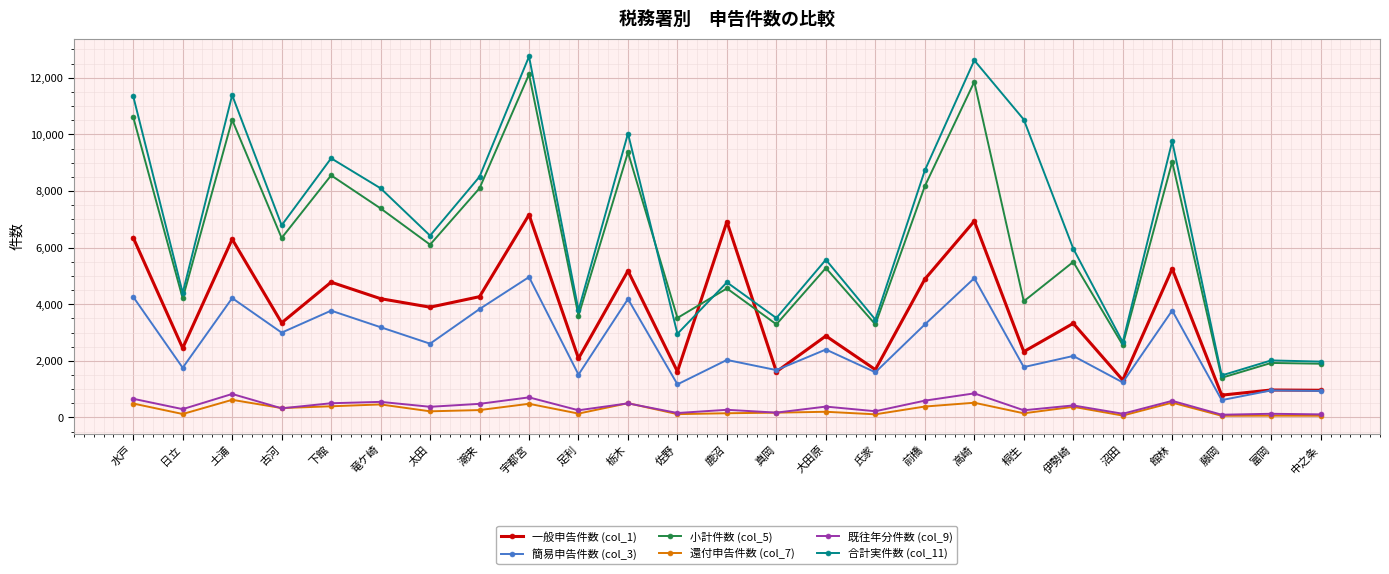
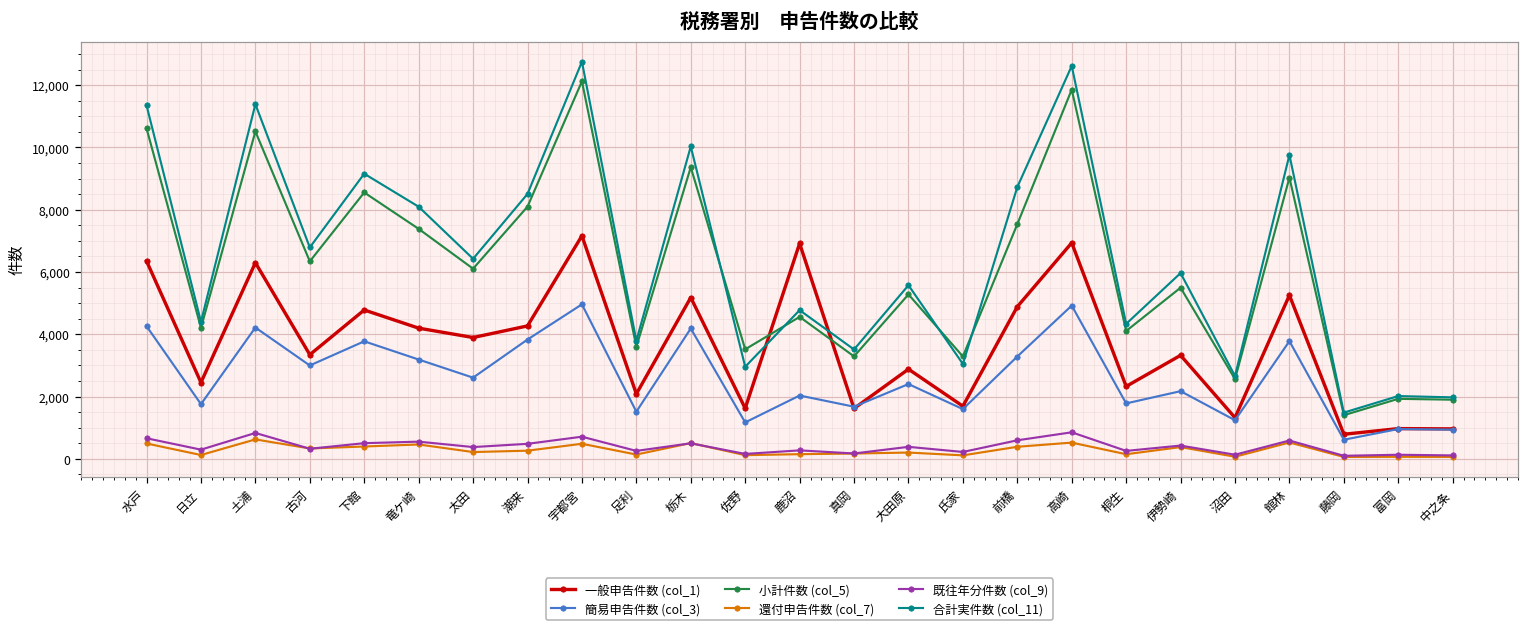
  {
    "一般申告件数 (col_1)": {
      "水戸": "6,400",
      "日立": "2,500",
      "土浦": "6,300",
      "古河": "3,300",
      "下館": "4,800",
      "竜ケ崎": "4,200",
      "太田": "3,900",
      "潮来": "4,300",
      "宇都宮": "7,200",
      "足利": "2,100",
      "栃木": "5,200",
      "佐野": "1,600",
      "鹿沼": "6,900",
      "大田原": "2,900",
      "氏家": "1,700",
      "前橋": "4,900",
      "高崎": "6,900",
      "桐生": "2,300",
      "伊勢崎": "3,300",
      "館林": "5,300",
      "藤岡": "800"
    },
    "簡易申告件数 (col_3)": {
      "水戸": "4,300",
      "日立": "1,800",
      "土浦": "4,200",
      "古河": "3,000",
      "下館": "3,800",
      "竜ケ崎": "3,200",
      "太田": "2,600",
      "潮来": "3,800",
      "宇都宮": "5,000",
      "足利": "1,500",
      "栃木": "4,200",
      "佐野": "1,200",
      "鹿沼": "2,000",
      "大田原": "2,400",
      "氏家": "1,600",
      "前橋": "3,300",
      "高崎": "4,900",
      "桐生": "1,800",
      "伊勢崎": "2,200",
      "館林": "3,800",
      "藤岡": "600"
    },
    "小計件数 (col_5)": {
      "水戸": "10,600",
      "日立": "4,200",
      "土浦": "10,500",
      "古河": "6,300",
      "下館": "8,600",
      "竜ケ崎": "7,400",
      "太田": "6,100",
      "潮来": "8,100",
      "宇都宮": "12,100",
      "足利": "3,600",
      "栃木": "9,400",
      "佐野": "3,500",
      "鹿沼": "4,600",
      "真岡": "3,300",
      "大田原": "5,300",
      "氏家": "3,300",
-     "前橋": "8,200",
+     "前橋": "7,500",
      "高崎": "11,900",
      "桐生": "4,100",
      "伊勢崎": "5,500",
      "沼田": "2,600",
      "館林": "9,000"
    },
    "還付申告件数 (col_7)": {
      "水戸": "500",
      "日立": "100",
      "土浦": "600",
      "下館": "400",
      "竜ケ崎": "500",
      "太田": "200",
      "潮来": "300",
      "宇都宮": "500",
      "足利": "100",
      "鹿沼": "100",
      "大田原": "200",
      "氏家": "100",
      "前橋": "400",
      "高崎": "500",
      "桐生": "100"
    },
    "既往年分件数 (col_9)": {
      "水戸": "700",
      "日立": "300",
      "土浦": "800",
      "下館": "500",
      "竜ケ崎": "600",
      "太田": "400",
      "潮来": "500",
      "宇都宮": "700",
      "足利": "300",
      "鹿沼": "300",
      "大田原": "400",
      "氏家": "200",
      "前橋": "600",
      "高崎": "900",
      "桐生": "300"
    },
    "合計実件数 (col_11)": {
      "水戸": "11,400",
      "日立": "4,400",
      "土浦": "11,400",
      "古河": "6,800",
      "下館": "9,200",
      "竜ケ崎": "8,100",
      "太田": "6,400",
      "潮来": "8,500",
      "宇都宮": "12,800",
      "足利": "3,800",
      "栃木": "10,000",
      "佐野": "3,000",
      "鹿沼": "4,800",
      "真岡": "3,500",
      "大田原": "5,600",
-     "氏家": "3,500",
+     "氏家": "3,000",
      "前橋": "8,700",
      "高崎": "12,600",
-     "桐生": "10,500",
+     "桐生": "4,300",
      "伊勢崎": "6,000",
      "沼田": "2,700",
      "館林": "9,800"
    }
  }
